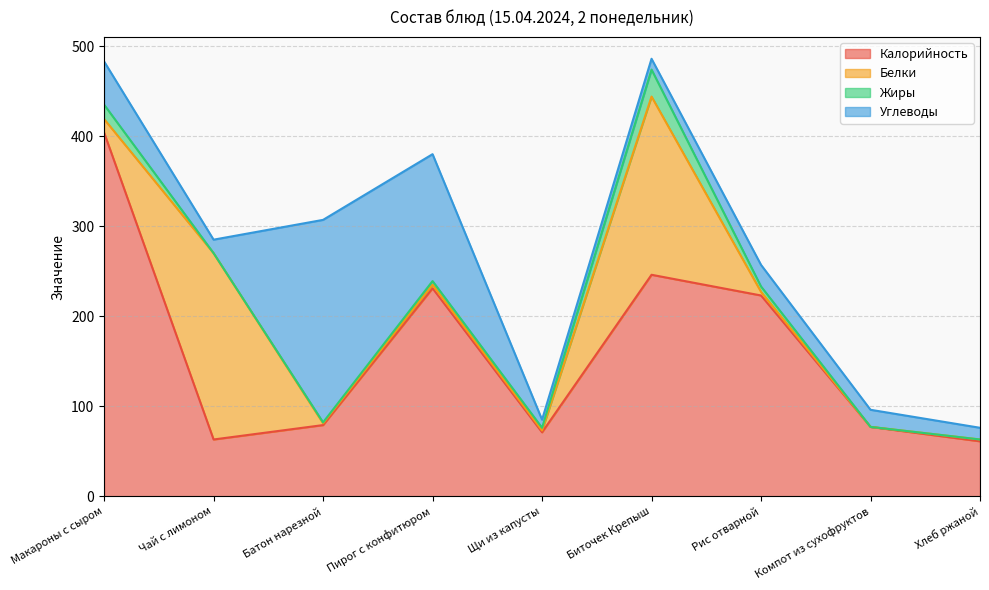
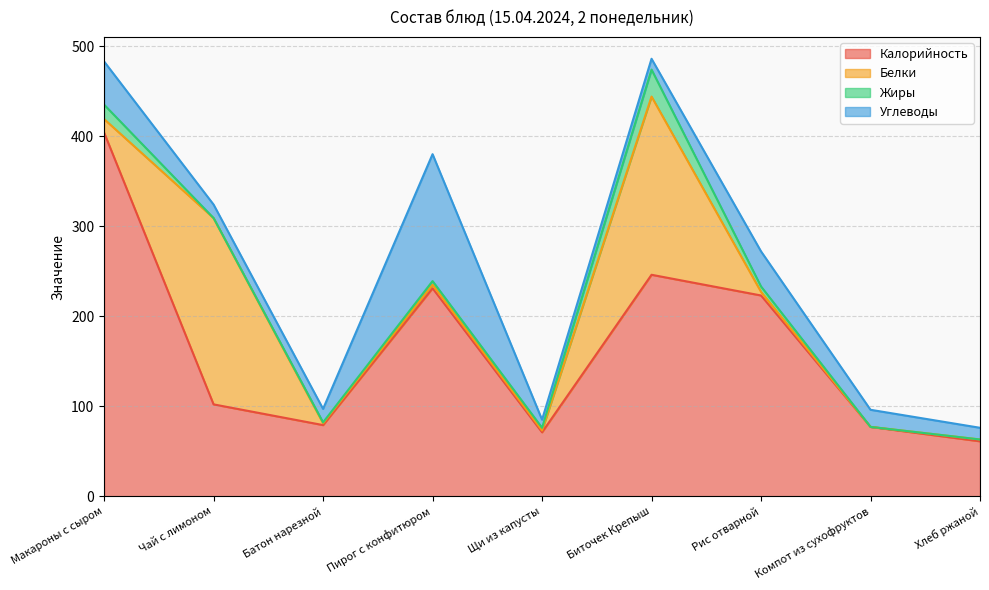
  {
    "Калорийность": {
      "Макароны с сыром": 400,
-     "Чай с лимоном": 60,
+     "Чай с лимоном": 100,
      "Пирог с конфитюром": 230,
      "Биточек Крепыш": 250,
      "Рис отварной": 220
    },
    "Белки": {
      "Макароны с сыром": 20,
      "Пирог с конфитюром": 0,
      "Биточек Крепыш": 200,
      "Рис отварной": 0
    },
    "Жиры": {
      "Макароны с сыром": 20,
      "Пирог с конфитюром": 0,
      "Щи из капусты": 0,
      "Биточек Крепыш": 30,
      "Рис отварной": 10
    },
    "Углеводы": {
      "Макароны с сыром": 50,
      "Чай с лимоном": 20,
-     "Батон нарезной": 230,
+     "Батон нарезной": 20,
      "Пирог с конфитюром": 140,
      "Щи из капусты": 10,
      "Биточек Крепыш": 10,
-     "Рис отварной": 20,
+     "Рис отварной": 40,
      "Компот из сухофруктов": 20,
      "Хлеб ржаной": 10
    }
  }
